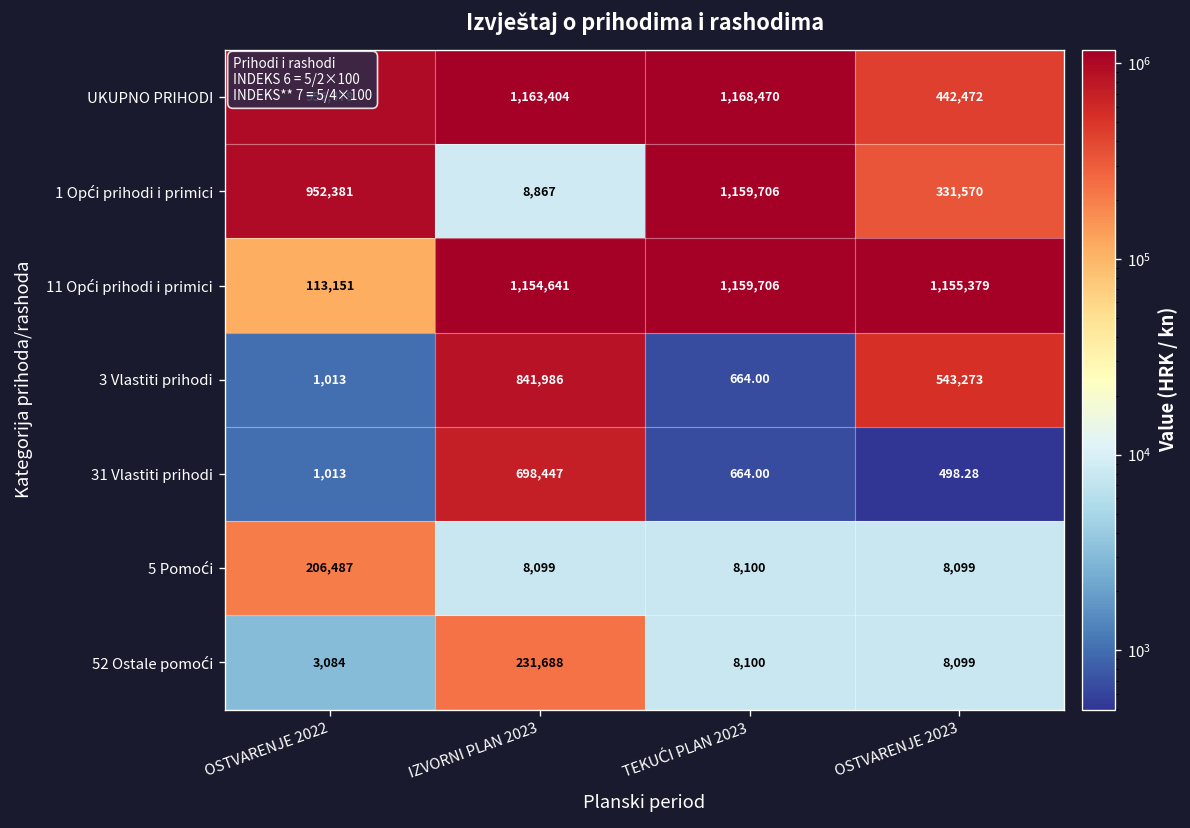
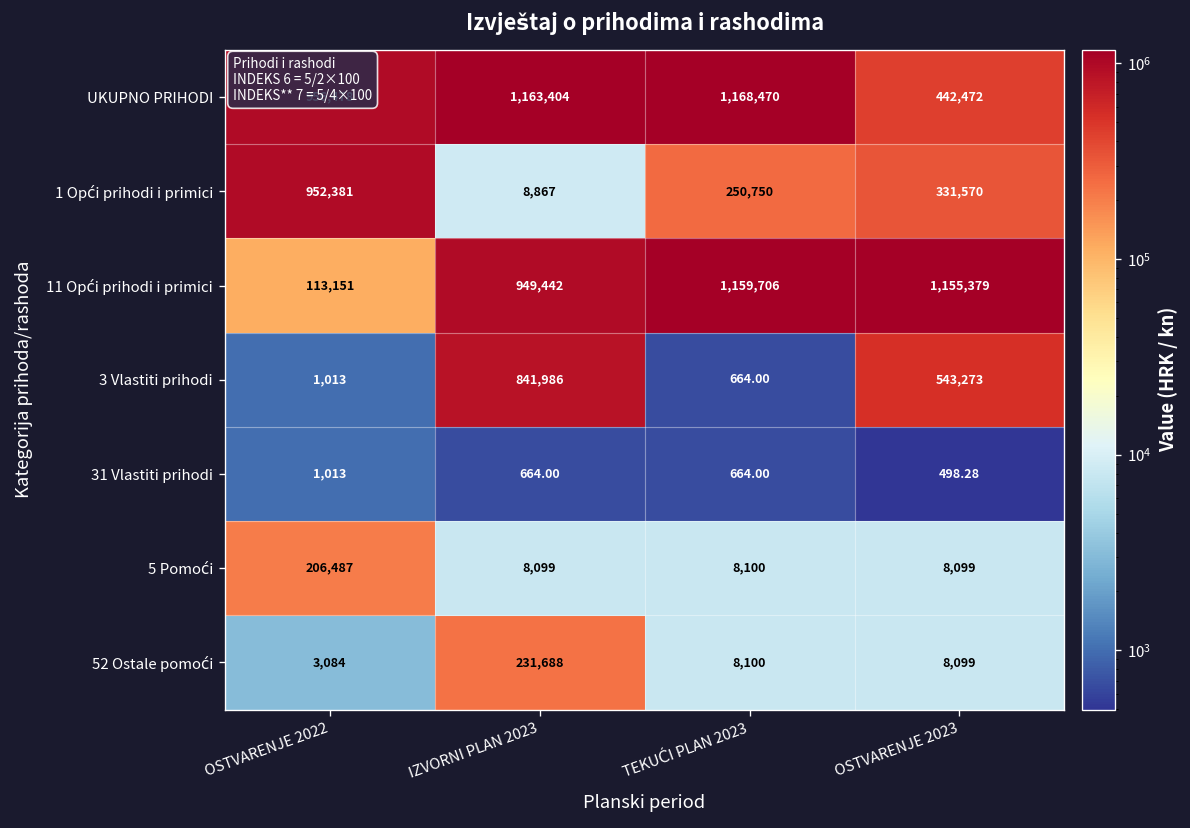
  {
    "UKUPNO PRIHODI": {
      "IZVORNI PLAN 2023": "1,163,404",
      "TEKUĆI PLAN 2023": "1,168,470",
      "OSTVARENJE 2023": "442,472"
    },
    "1 Opći prihodi i primici": {
      "OSTVARENJE 2022": "952,381",
      "IZVORNI PLAN 2023": "8,867",
-     "TEKUĆI PLAN 2023": "1,159,706",
+     "TEKUĆI PLAN 2023": "250,750",
      "OSTVARENJE 2023": "331,570"
    },
    "11 Opći prihodi i primici": {
      "OSTVARENJE 2022": "113,151",
-     "IZVORNI PLAN 2023": "1,154,641",
+     "IZVORNI PLAN 2023": "949,442",
      "TEKUĆI PLAN 2023": "1,159,706",
      "OSTVARENJE 2023": "1,155,379"
    },
    "3 Vlastiti prihodi": {
      "OSTVARENJE 2022": "1,013",
      "IZVORNI PLAN 2023": "841,986",
      "TEKUĆI PLAN 2023": "664.00",
      "OSTVARENJE 2023": "543,273"
    },
    "31 Vlastiti prihodi": {
      "OSTVARENJE 2022": "1,013",
-     "IZVORNI PLAN 2023": "698,447",
+     "IZVORNI PLAN 2023": "664.00",
      "TEKUĆI PLAN 2023": "664.00",
      "OSTVARENJE 2023": "498.28"
    },
    "5 Pomoći": {
      "OSTVARENJE 2022": "206,487",
      "IZVORNI PLAN 2023": "8,099",
      "TEKUĆI PLAN 2023": "8,100",
      "OSTVARENJE 2023": "8,099"
    },
    "52 Ostale pomoći": {
      "OSTVARENJE 2022": "3,084",
      "IZVORNI PLAN 2023": "231,688",
      "TEKUĆI PLAN 2023": "8,100",
      "OSTVARENJE 2023": "8,099"
    }
  }
